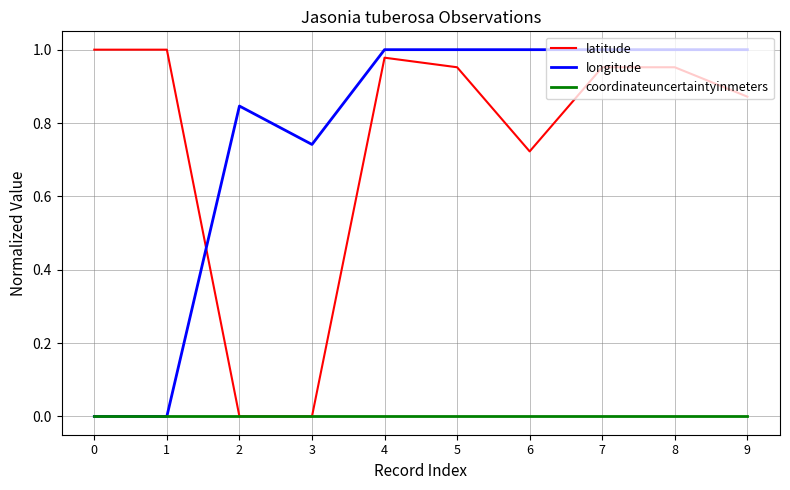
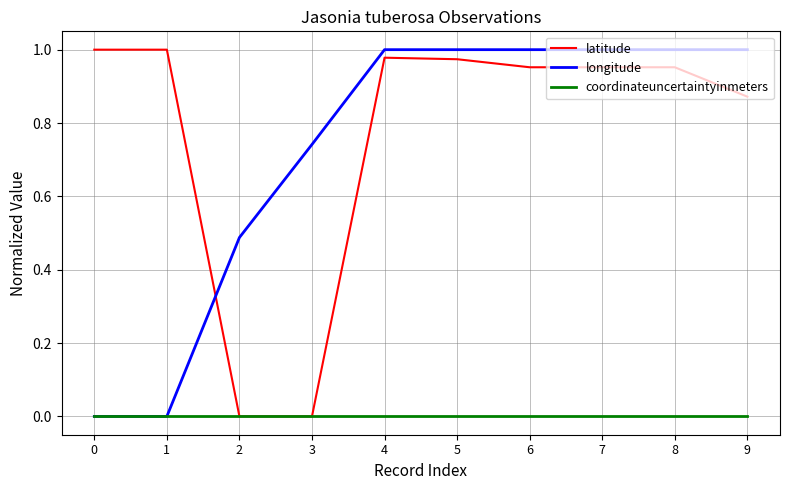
  {
    "latitude": {
      "0": 1.00,
      "1": 1.00,
      "4": 0.98,
-     "5": 0.95,
-     "6": 0.72
+     "5": 0.97,
+     "6": 0.95
    },
    "longitude": {
-     "2": 0.85,
+     "2": 0.49,
      "3": 0.74,
      "4": 1.00,
      "5": 1.00,
      "6": 1.00
    },
    "coordinateuncertaintyinmeters": {
      "4": 0.00,
      "5": 0.00,
      "6": 0.00,
      "7": 0.00,
      "8": 0.00,
      "9": 0.00
    }
  }
